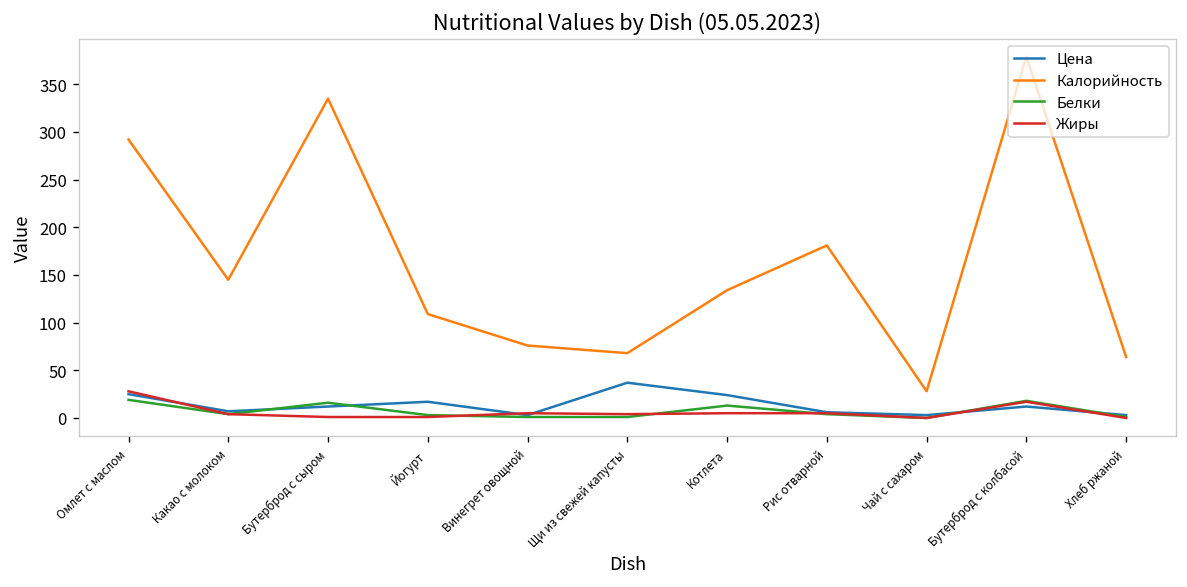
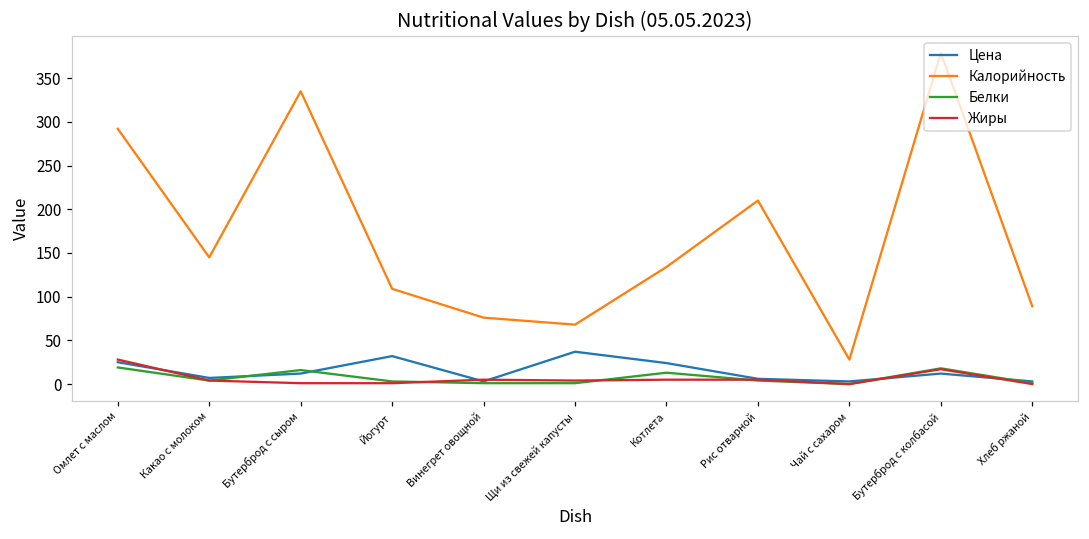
  {
    "Цена": {
      "Бутерброд с сыром": 10,
-     "Йогурт": 20,
+     "Йогурт": 30,
      "Щи из свежей капусты": 40,
      "Котлета": 20,
      "Бутерброд с колбасой": 10
    },
    "Калорийность": {
      "Омлет с маслом": 290,
      "Какао с молоком": 150,
      "Бутерброд с сыром": 340,
      "Йогурт": 110,
      "Винегрет овощной": 80,
      "Щи из свежей капусты": 70,
      "Котлета": 130,
-     "Рис отварной": 180,
+     "Рис отварной": 210,
      "Чай с сахаром": 30,
-     "Хлеб ржаной": 60
+     "Хлеб ржаной": 90
    },
    "Белки": {
      "Омлет с маслом": 20,
      "Бутерброд с сыром": 20,
      "Котлета": 10
    },
    "Жиры": {
      "Бутерброд с сыром": 0,
      "Котлета": 10
    }
  }
